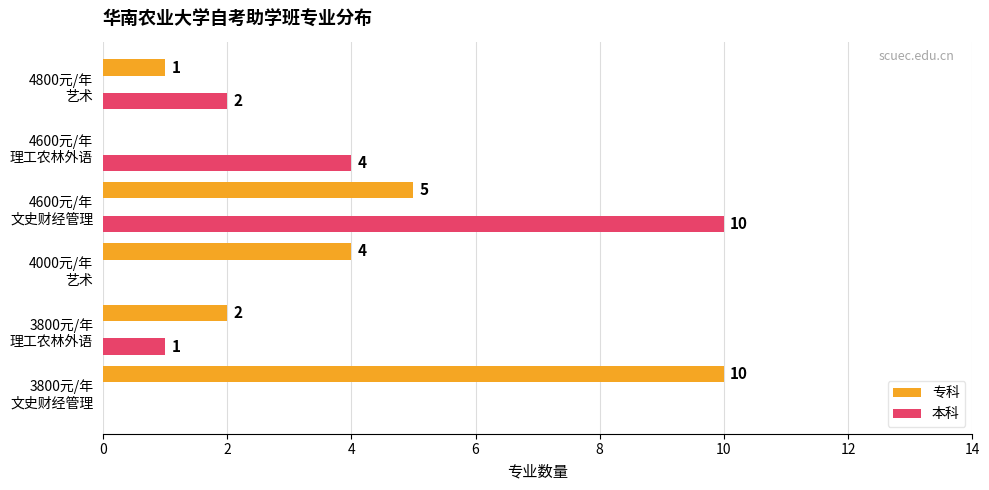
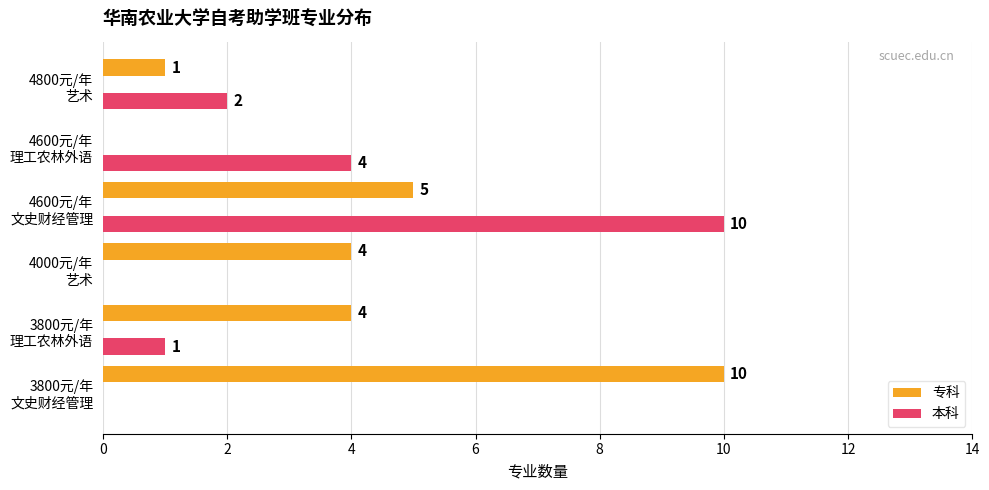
  {
    "专科": {
      "4800元/年 艺术": 1,
      "4600元/年 文史财经管理": 5,
      "4000元/年 艺术": 4,
-     "3800元/年 理工农林外语": 2,
+     "3800元/年 理工农林外语": 4,
      "3800元/年 文史财经管理": 10
    },
    "本科": {
      "4800元/年 艺术": 2,
      "4600元/年 理工农林外语": 4,
      "4600元/年 文史财经管理": 10,
      "3800元/年 理工农林外语": 1
    }
  }
